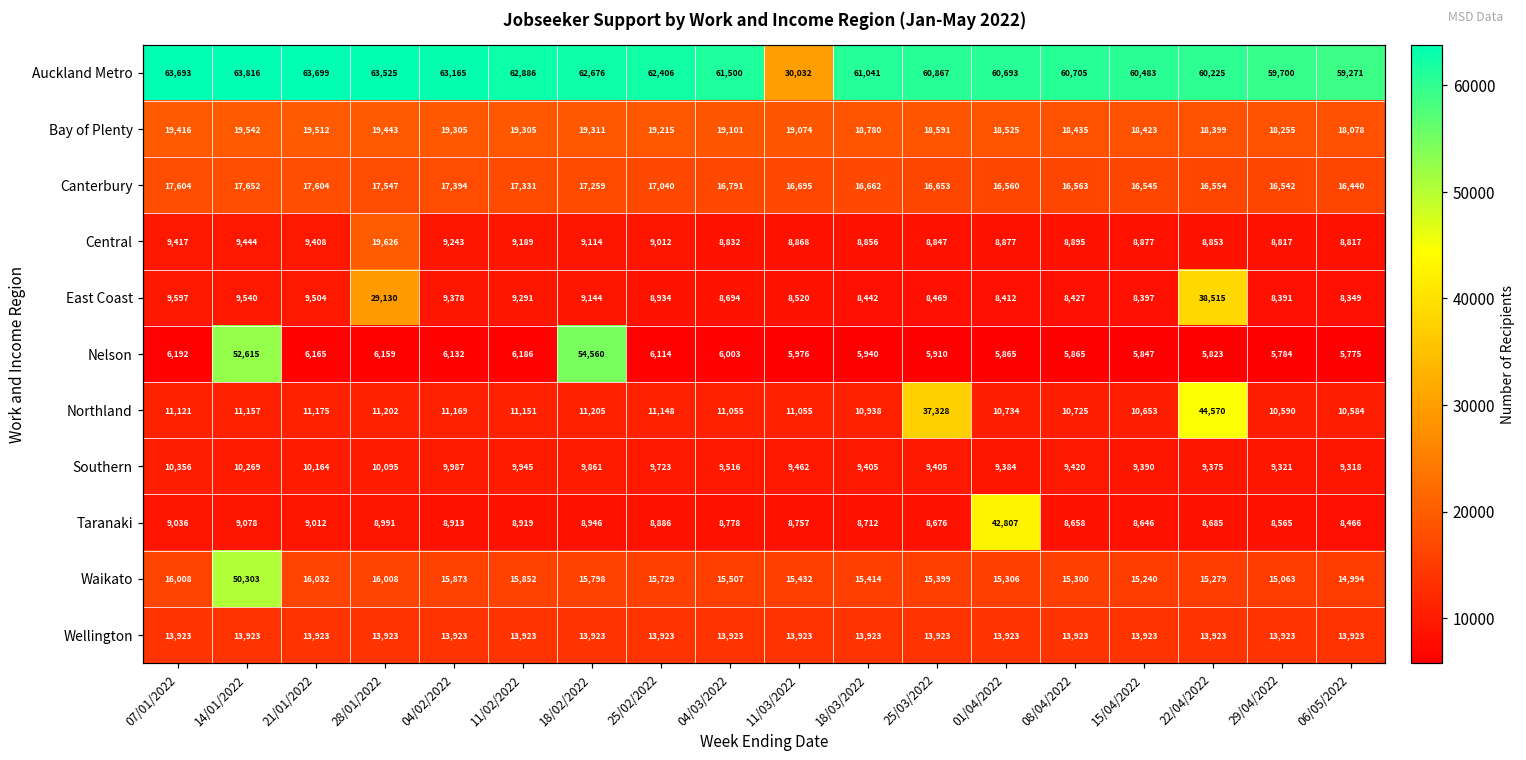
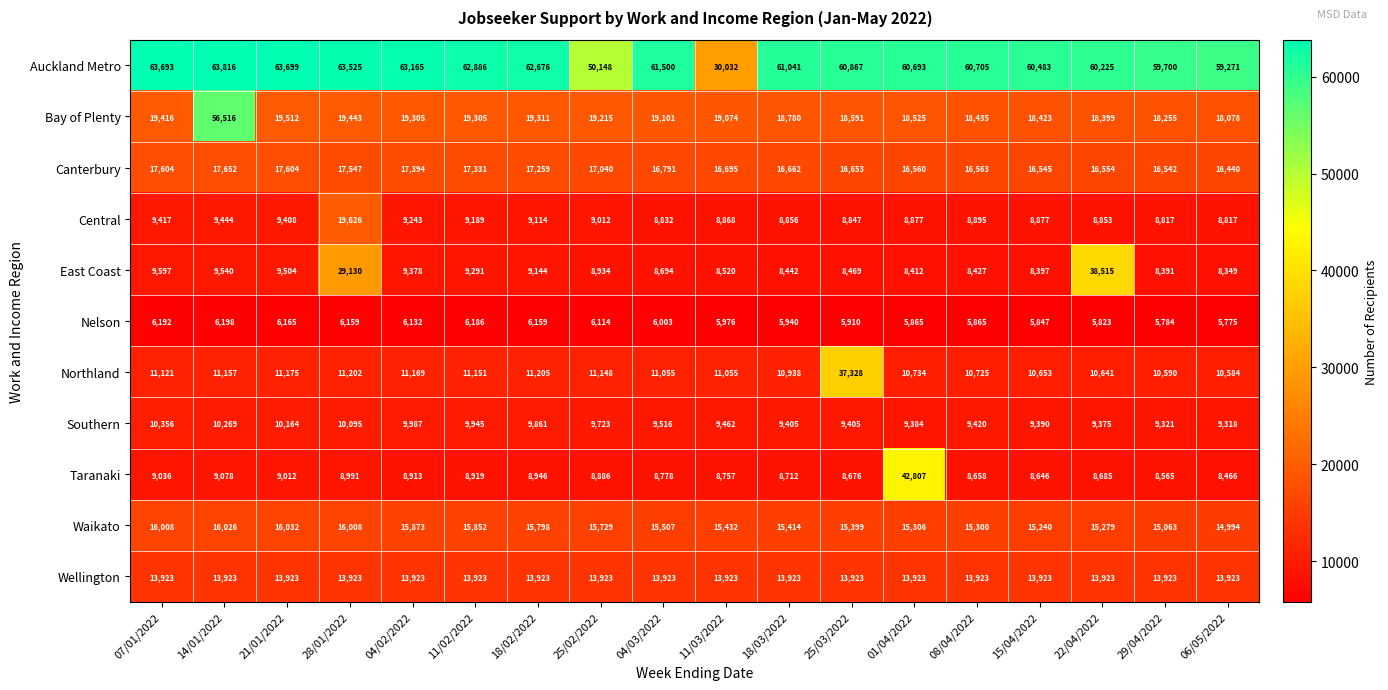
  {
    "Auckland Metro": {
      "07/01/2022": "63,693",
      "14/01/2022": "63,816",
      "21/01/2022": "63,699",
      "28/01/2022": "63,525",
      "04/02/2022": "63,165",
      "11/02/2022": "62,886",
      "18/02/2022": "62,676",
-     "25/02/2022": "62,406",
+     "25/02/2022": "50,148",
      "04/03/2022": "61,500",
      "11/03/2022": "30,032",
      "18/03/2022": "61,041",
      "25/03/2022": "60,867",
      "01/04/2022": "60,693",
      "08/04/2022": "60,705",
      "15/04/2022": "60,483",
      "22/04/2022": "60,225",
      "29/04/2022": "59,700",
      "06/05/2022": "59,271"
    },
    "Bay of Plenty": {
      "07/01/2022": "19,416",
-     "14/01/2022": "19,542",
+     "14/01/2022": "56,516",
      "21/01/2022": "19,512",
      "28/01/2022": "19,443",
      "04/02/2022": "19,305",
      "11/02/2022": "19,305",
      "18/02/2022": "19,311",
      "25/02/2022": "19,215",
      "04/03/2022": "19,101",
      "11/03/2022": "19,074",
      "18/03/2022": "18,780",
      "25/03/2022": "18,591",
      "01/04/2022": "18,525",
      "08/04/2022": "18,435",
      "15/04/2022": "18,423",
      "22/04/2022": "18,399",
      "29/04/2022": "18,255",
      "06/05/2022": "18,078"
    },
    "Canterbury": {
      "07/01/2022": "17,604",
      "14/01/2022": "17,652",
      "21/01/2022": "17,604",
      "28/01/2022": "17,547",
      "04/02/2022": "17,394",
      "11/02/2022": "17,331",
      "18/02/2022": "17,259",
      "25/02/2022": "17,040",
      "04/03/2022": "16,791",
      "11/03/2022": "16,695",
      "18/03/2022": "16,662",
      "25/03/2022": "16,653",
      "01/04/2022": "16,560",
      "08/04/2022": "16,563",
      "15/04/2022": "16,545",
      "22/04/2022": "16,554",
      "29/04/2022": "16,542",
      "06/05/2022": "16,440"
    },
    "Central": {
      "07/01/2022": "9,417",
      "14/01/2022": "9,444",
      "21/01/2022": "9,408",
      "28/01/2022": "19,626",
      "04/02/2022": "9,243",
      "11/02/2022": "9,189",
      "18/02/2022": "9,114",
      "25/02/2022": "9,012",
      "04/03/2022": "8,832",
      "11/03/2022": "8,868",
      "18/03/2022": "8,856",
      "25/03/2022": "8,847",
      "01/04/2022": "8,877",
      "08/04/2022": "8,895",
      "15/04/2022": "8,877",
      "22/04/2022": "8,853",
      "29/04/2022": "8,817",
      "06/05/2022": "8,817"
    },
    "East Coast": {
      "07/01/2022": "9,597",
      "14/01/2022": "9,540",
      "21/01/2022": "9,504",
      "28/01/2022": "29,130",
      "04/02/2022": "9,378",
      "11/02/2022": "9,291",
      "18/02/2022": "9,144",
      "25/02/2022": "8,934",
      "04/03/2022": "8,694",
      "11/03/2022": "8,520",
      "18/03/2022": "8,442",
      "25/03/2022": "8,469",
      "01/04/2022": "8,412",
      "08/04/2022": "8,427",
      "15/04/2022": "8,397",
      "22/04/2022": "38,515",
      "29/04/2022": "8,391",
      "06/05/2022": "8,349"
    },
    "Nelson": {
      "07/01/2022": "6,192",
-     "14/01/2022": "52,615",
+     "14/01/2022": "6,198",
      "21/01/2022": "6,165",
      "28/01/2022": "6,159",
      "04/02/2022": "6,132",
      "11/02/2022": "6,186",
-     "18/02/2022": "54,560",
+     "18/02/2022": "6,159",
      "25/02/2022": "6,114",
      "04/03/2022": "6,003",
      "11/03/2022": "5,976",
      "18/03/2022": "5,940",
      "25/03/2022": "5,910",
      "01/04/2022": "5,865",
      "08/04/2022": "5,865",
      "15/04/2022": "5,847",
      "22/04/2022": "5,823",
      "29/04/2022": "5,784",
      "06/05/2022": "5,775"
    },
    "Northland": {
      "07/01/2022": "11,121",
      "14/01/2022": "11,157",
      "21/01/2022": "11,175",
      "28/01/2022": "11,202",
      "04/02/2022": "11,169",
      "11/02/2022": "11,151",
      "18/02/2022": "11,205",
      "25/02/2022": "11,148",
      "04/03/2022": "11,055",
      "11/03/2022": "11,055",
      "18/03/2022": "10,938",
      "25/03/2022": "37,328",
      "01/04/2022": "10,734",
      "08/04/2022": "10,725",
      "15/04/2022": "10,653",
-     "22/04/2022": "44,570",
+     "22/04/2022": "10,641",
      "29/04/2022": "10,590",
      "06/05/2022": "10,584"
    },
    "Southern": {
      "07/01/2022": "10,356",
      "14/01/2022": "10,269",
      "21/01/2022": "10,164",
      "28/01/2022": "10,095",
      "04/02/2022": "9,987",
      "11/02/2022": "9,945",
      "18/02/2022": "9,861",
      "25/02/2022": "9,723",
      "04/03/2022": "9,516",
      "11/03/2022": "9,462",
      "18/03/2022": "9,405",
      "25/03/2022": "9,405",
      "01/04/2022": "9,384",
      "08/04/2022": "9,420",
      "15/04/2022": "9,390",
      "22/04/2022": "9,375",
      "29/04/2022": "9,321",
      "06/05/2022": "9,318"
    },
    "Taranaki": {
      "07/01/2022": "9,036",
      "14/01/2022": "9,078",
      "21/01/2022": "9,012",
      "28/01/2022": "8,991",
      "04/02/2022": "8,913",
      "11/02/2022": "8,919",
      "18/02/2022": "8,946",
      "25/02/2022": "8,886",
      "04/03/2022": "8,778",
      "11/03/2022": "8,757",
      "18/03/2022": "8,712",
      "25/03/2022": "8,676",
      "01/04/2022": "42,807",
      "08/04/2022": "8,658",
      "15/04/2022": "8,646",
      "22/04/2022": "8,685",
      "29/04/2022": "8,565",
      "06/05/2022": "8,466"
    },
    "Waikato": {
      "07/01/2022": "16,008",
-     "14/01/2022": "50,303",
+     "14/01/2022": "16,026",
      "21/01/2022": "16,032",
      "28/01/2022": "16,008",
      "04/02/2022": "15,873",
      "11/02/2022": "15,852",
      "18/02/2022": "15,798",
      "25/02/2022": "15,729",
      "04/03/2022": "15,507",
      "11/03/2022": "15,432",
      "18/03/2022": "15,414",
      "25/03/2022": "15,399",
      "01/04/2022": "15,306",
      "08/04/2022": "15,300",
      "15/04/2022": "15,240",
      "22/04/2022": "15,279",
      "29/04/2022": "15,063",
      "06/05/2022": "14,994"
    },
    "Wellington": {
      "07/01/2022": "13,923",
      "14/01/2022": "13,923",
      "21/01/2022": "13,923",
      "28/01/2022": "13,923",
      "04/02/2022": "13,923",
      "11/02/2022": "13,923",
      "18/02/2022": "13,923",
      "25/02/2022": "13,923",
      "04/03/2022": "13,923",
      "11/03/2022": "13,923",
      "18/03/2022": "13,923",
      "25/03/2022": "13,923",
      "01/04/2022": "13,923",
      "08/04/2022": "13,923",
      "15/04/2022": "13,923",
      "22/04/2022": "13,923",
      "29/04/2022": "13,923",
      "06/05/2022": "13,923"
    }
  }
